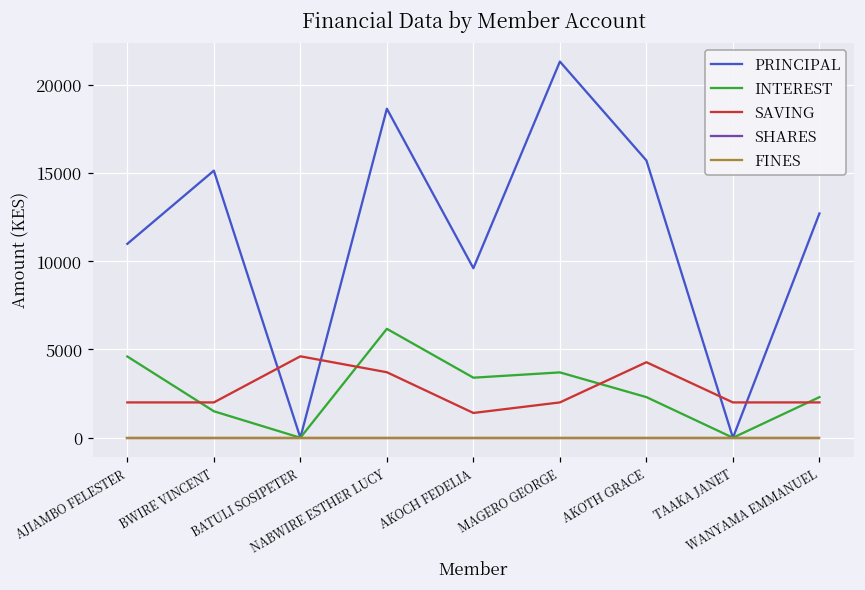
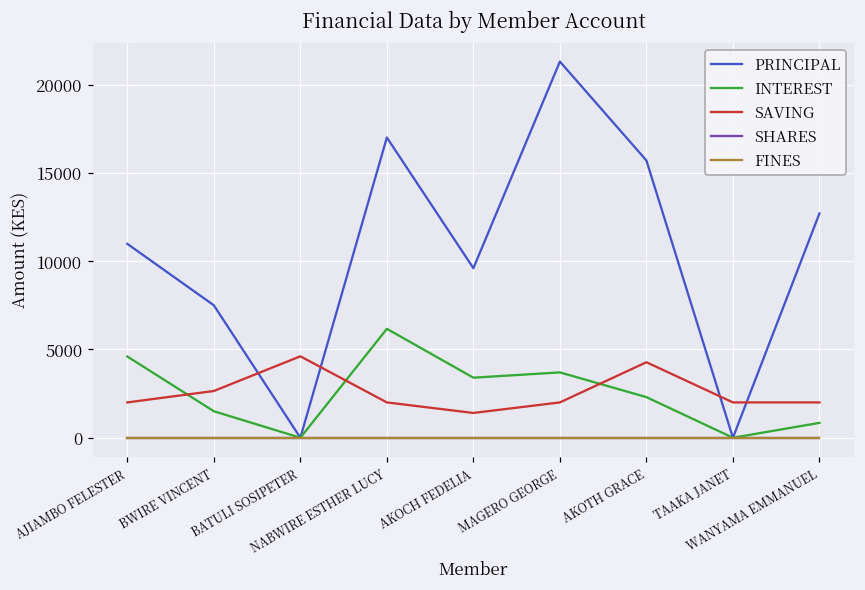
  {
    "PRINCIPAL": {
      "AJIAMBO FELESTER": 11000,
-     "BWIRE VINCENT": 15100,
-     "NABWIRE ESTHER LUCY": 18600,
+     "BWIRE VINCENT": 7500,
+     "NABWIRE ESTHER LUCY": 17000,
      "AKOCH FEDELIA": 9600,
      "MAGERO GEORGE": 21300,
      "AKOTH GRACE": 15700,
      "WANYAMA EMMANUEL": 12700
    },
    "INTEREST": {
      "AJIAMBO FELESTER": 4600,
      "BWIRE VINCENT": 1500,
      "NABWIRE ESTHER LUCY": 6200,
      "AKOCH FEDELIA": 3400,
      "MAGERO GEORGE": 3700,
      "AKOTH GRACE": 2300,
-     "WANYAMA EMMANUEL": 2300
+     "WANYAMA EMMANUEL": 800
    },
    "SAVING": {
      "AJIAMBO FELESTER": 2000,
-     "BWIRE VINCENT": 2000,
+     "BWIRE VINCENT": 2600,
      "BATULI SOSIPETER": 4600,
-     "NABWIRE ESTHER LUCY": 3700,
+     "NABWIRE ESTHER LUCY": 2000,
      "AKOCH FEDELIA": 1400,
      "MAGERO GEORGE": 2000,
      "AKOTH GRACE": 4300,
      "TAAKA JANET": 2000,
      "WANYAMA EMMANUEL": 2000
    },
    "FINES": {
      "AJIAMBO FELESTER": 0,
      "BWIRE VINCENT": 0,
      "NABWIRE ESTHER LUCY": 0,
      "AKOCH FEDELIA": 0,
      "MAGERO GEORGE": 0,
      "AKOTH GRACE": 0,
      "WANYAMA EMMANUEL": 0
    }
  }
